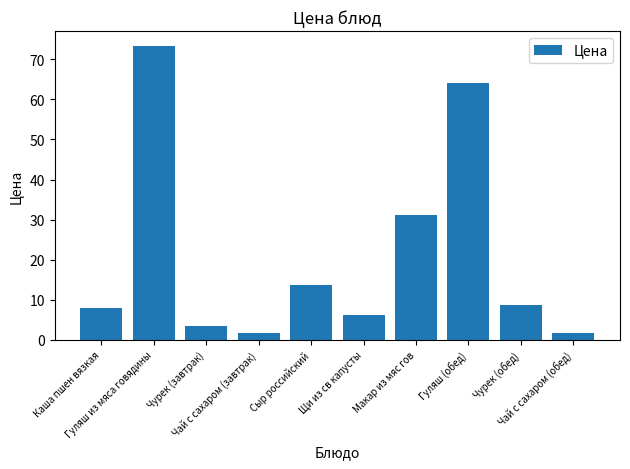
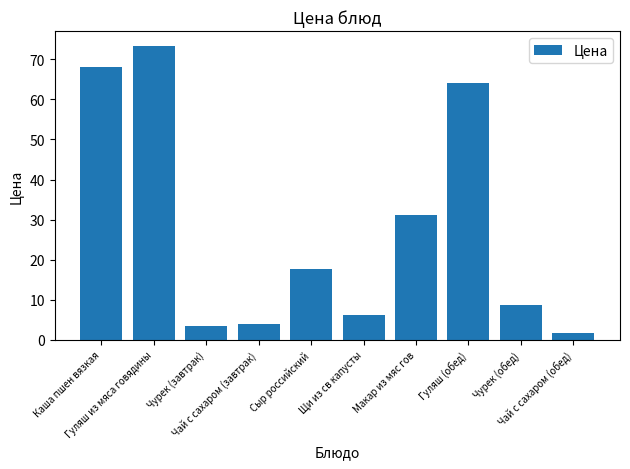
  {
-   "Каша пшен вязкая": 8,
+   "Каша пшен вязкая": 68,
    "Гуляш из мяса говядины": 73,
    "Чурек (завтрак)": 3,
-   "Чай с сахаром (завтрак)": 2,
-   "Сыр российский": 14,
+   "Чай с сахаром (завтрак)": 4,
+   "Сыр российский": 18,
    "Щи из св капусты": 6,
    "Макар из мяс гов": 31,
    "Гуляш (обед)": 64,
    "Чурек (обед)": 9,
    "Чай с сахаром (обед)": 2
  }
